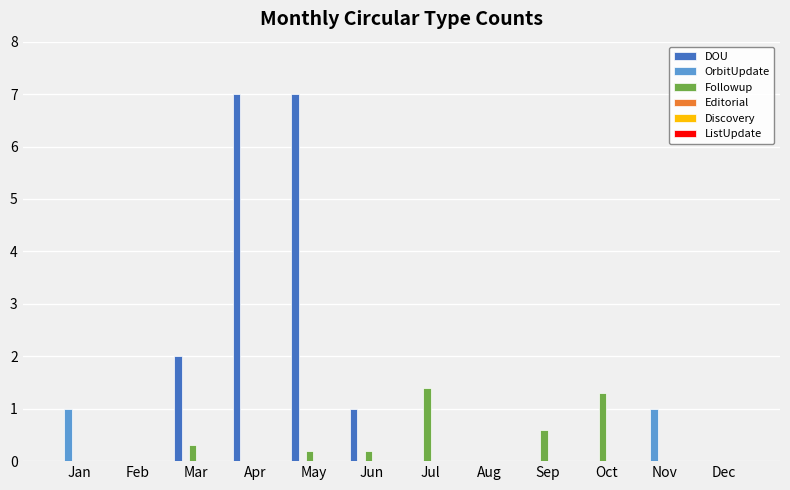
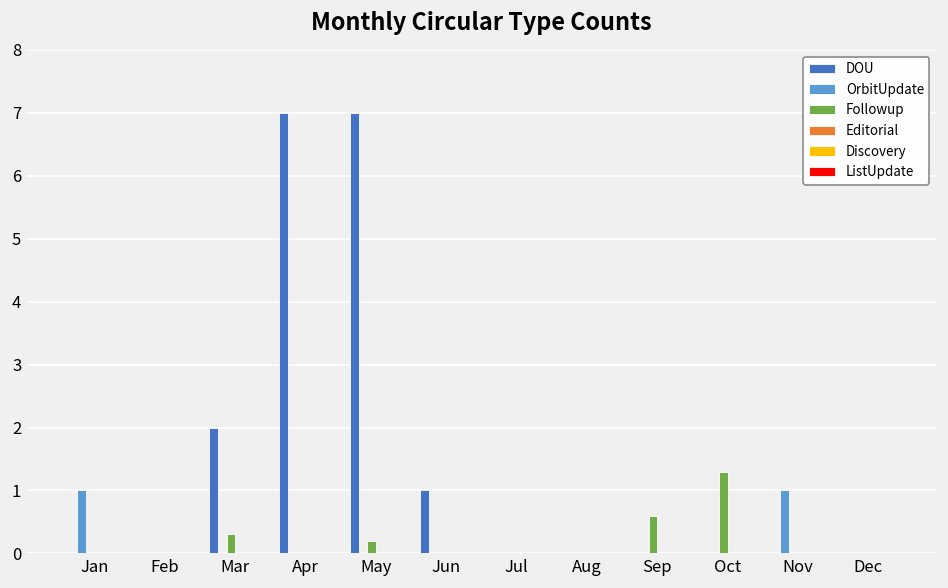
  {
    "Followup": {
      "Jan": 0.0,
      "Feb": 0.0,
      "Mar": 0.3,
      "Apr": 0.0,
      "May": 0.2,
-     "Jun": 0.2,
-     "Jul": 1.4,
+     "Jun": 0.0,
+     "Jul": 0.0,
      "Aug": 0.0,
      "Sep": 0.6,
      "Oct": 1.3,
      "Nov": 0.0,
      "Dec": 0.0
    },
    "Editorial": {
      "Jan": 0.0,
      "Feb": 0.0,
      "Mar": 0.0,
      "Apr": 0.0,
      "May": 0.0,
      "Jun": 0.0,
      "Jul": 0.0,
      "Aug": 0.0,
      "Sep": 0.0,
      "Oct": 0.0,
      "Nov": 0.0,
      "Dec": 0.0
    },
    "Discovery": {
      "Jan": 0.0,
      "Feb": 0.0,
      "Mar": 0.0,
      "Apr": 0.0,
      "May": 0.0,
      "Jun": 0.0,
      "Jul": 0.0,
      "Aug": 0.0,
      "Sep": 0.0,
      "Oct": 0.0,
      "Nov": 0.0,
      "Dec": 0.0
    },
    "ListUpdate": {
      "Jan": 0.0,
      "Feb": 0.0,
      "Mar": 0.0,
      "Apr": 0.0,
      "May": 0.0,
      "Jun": 0.0,
      "Jul": 0.0,
      "Aug": 0.0,
      "Sep": 0.0,
      "Oct": 0.0,
      "Nov": 0.0,
      "Dec": 0.0
    }
  }
